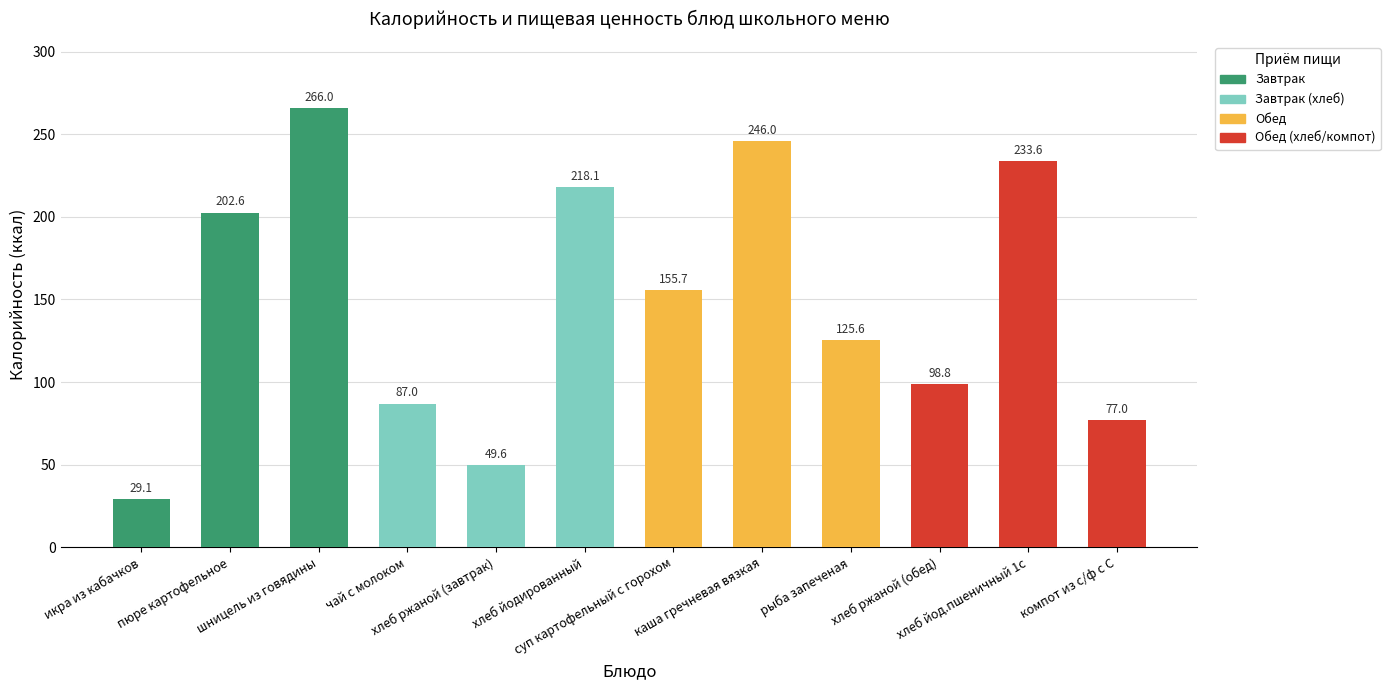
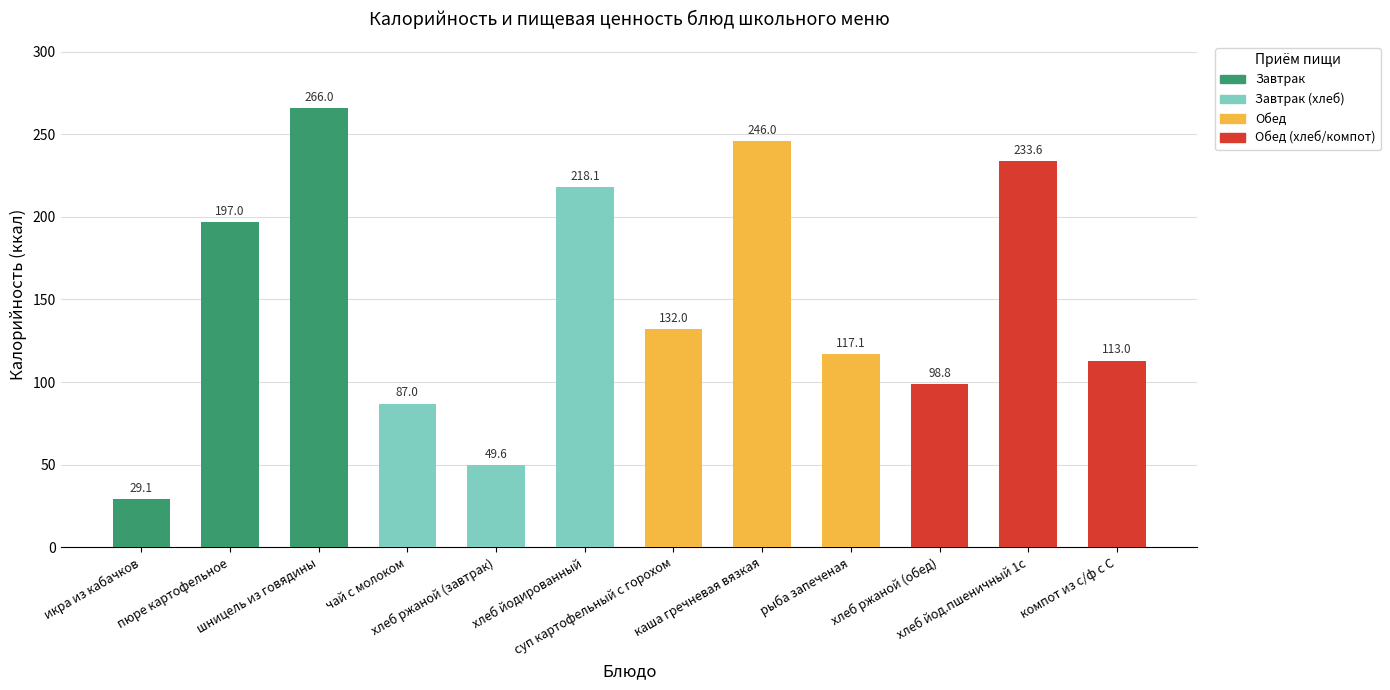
  {
    "икра из кабачков": 29.1,
-   "пюре картофельное": 202.6,
+   "пюре картофельное": 197.0,
    "шницель из говядины": 266.0,
    "чай с молоком": 87.0,
    "хлеб ржаной (завтрак)": 49.6,
    "хлеб йодированный": 218.1,
-   "суп картофельный с горохом": 155.7,
+   "суп картофельный с горохом": 132.0,
    "каша гречневая вязкая": 246.0,
-   "рыба запеченая": 125.6,
+   "рыба запеченая": 117.1,
    "хлеб ржаной (обед)": 98.8,
    "хлеб йод.пшеничный 1с": 233.6,
-   "компот из с/ф с С": 77.0
+   "компот из с/ф с С": 113.0
  }
